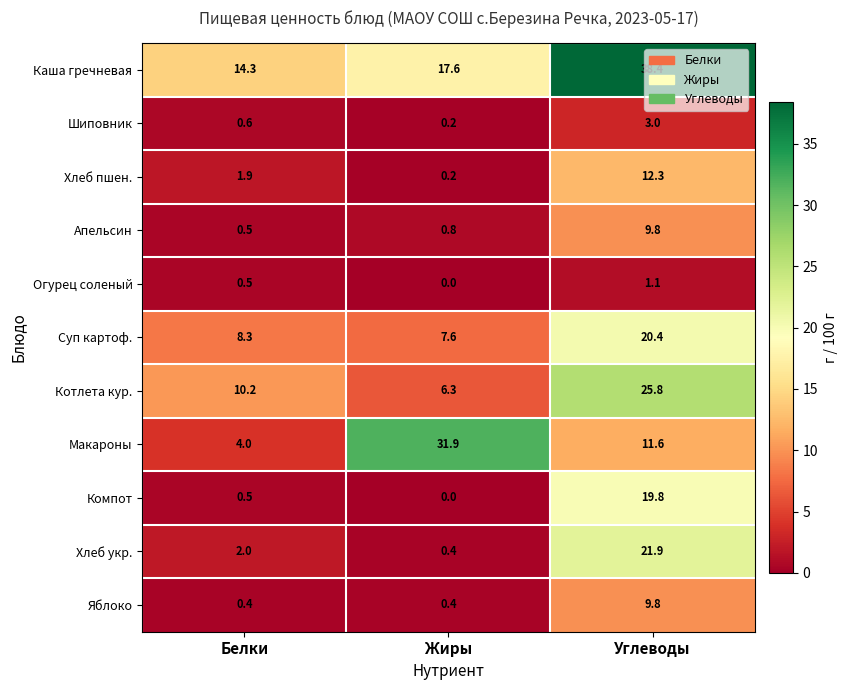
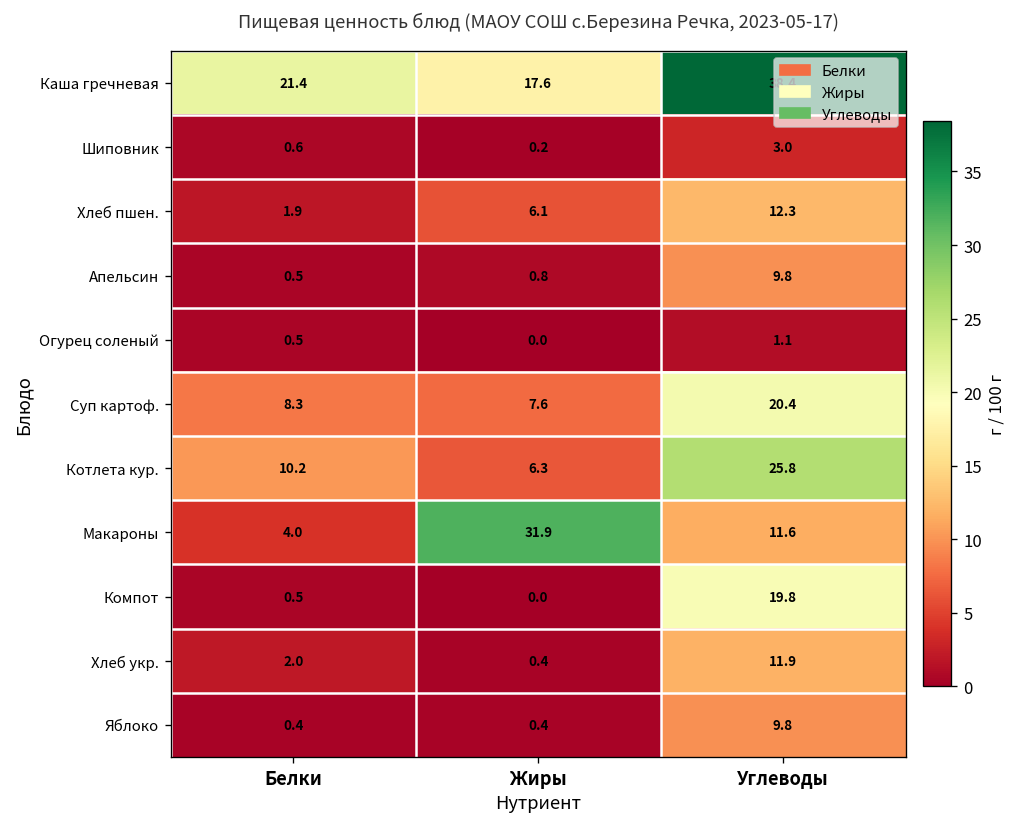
  {
    "Каша гречневая": {
-     "Белки": 14.3,
+     "Белки": 21.4,
      "Жиры": 17.6
    },
    "Шиповник": {
      "Белки": 0.6,
      "Жиры": 0.2,
      "Углеводы": 3.0
    },
    "Хлеб пшен.": {
      "Белки": 1.9,
-     "Жиры": 0.2,
+     "Жиры": 6.1,
      "Углеводы": 12.3
    },
    "Апельсин": {
      "Белки": 0.5,
      "Жиры": 0.8,
      "Углеводы": 9.8
    },
    "Огурец соленый": {
      "Белки": 0.5,
      "Жиры": 0.0,
      "Углеводы": 1.1
    },
    "Суп картоф.": {
      "Белки": 8.3,
      "Жиры": 7.6,
      "Углеводы": 20.4
    },
    "Котлета кур.": {
      "Белки": 10.2,
      "Жиры": 6.3,
      "Углеводы": 25.8
    },
    "Макароны": {
      "Белки": 4.0,
      "Жиры": 31.9,
      "Углеводы": 11.6
    },
    "Компот": {
      "Белки": 0.5,
      "Жиры": 0.0,
      "Углеводы": 19.8
    },
    "Хлеб укр.": {
      "Белки": 2.0,
      "Жиры": 0.4,
-     "Углеводы": 21.9
+     "Углеводы": 11.9
    },
    "Яблоко": {
      "Белки": 0.4,
      "Жиры": 0.4,
      "Углеводы": 9.8
    }
  }
